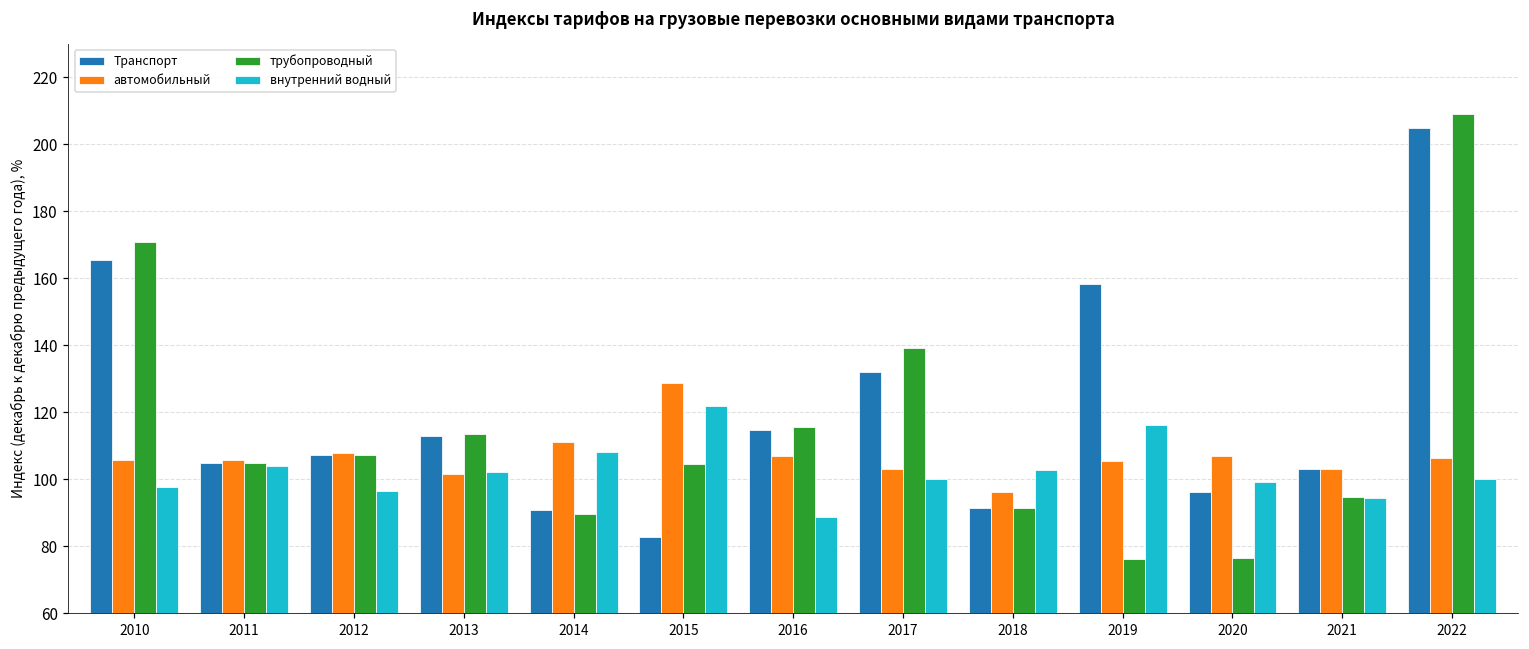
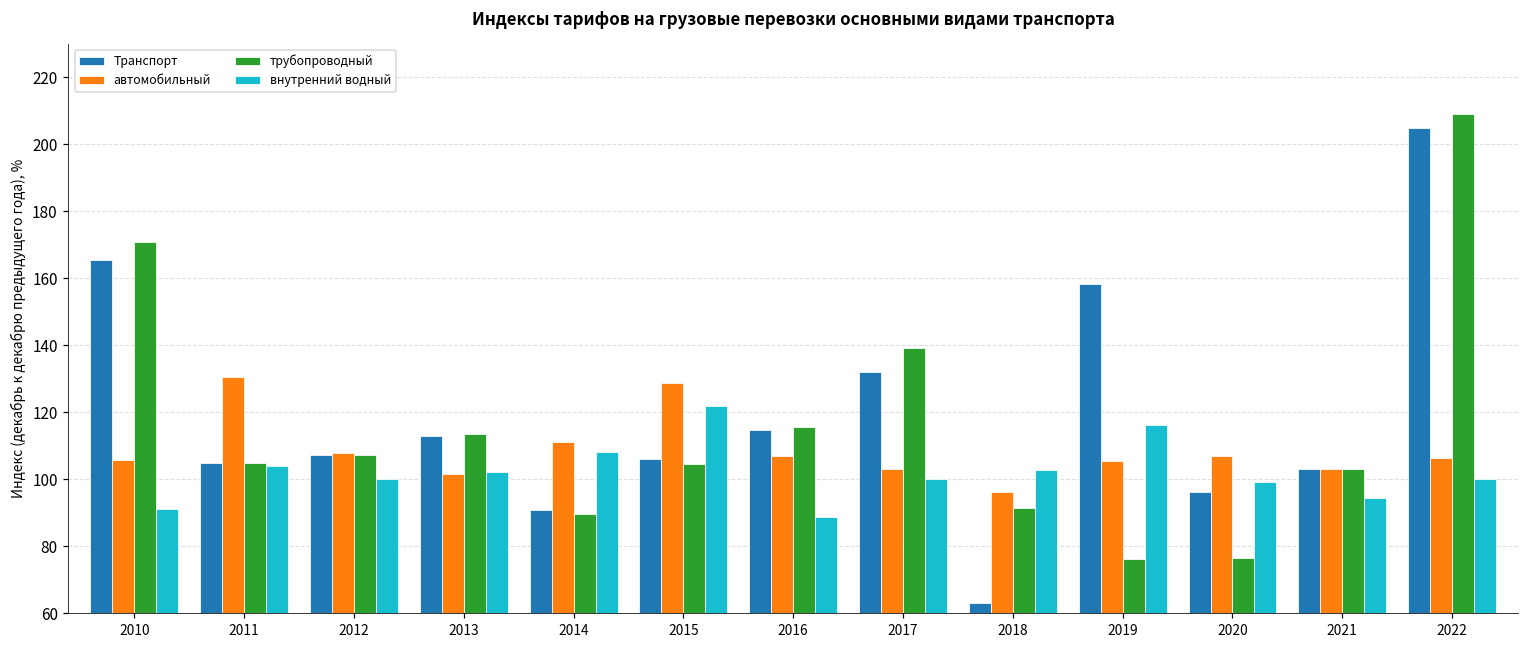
  {
    "Транспорт": {
      "2010": 165,
      "2011": 105,
      "2012": 107,
      "2013": 113,
      "2014": 91,
-     "2015": 83,
+     "2015": 106,
      "2016": 115,
      "2017": 132,
-     "2018": 91,
+     "2018": 63,
      "2019": 158,
      "2020": 96,
      "2021": 103,
      "2022": 205
    },
    "автомобильный": {
      "2010": 106,
-     "2011": 106,
+     "2011": 130,
      "2012": 108,
      "2013": 102,
      "2014": 111,
      "2015": 129,
      "2016": 107,
      "2017": 103,
      "2018": 96,
      "2019": 105,
      "2020": 107,
      "2021": 103,
      "2022": 106
    },
    "трубопроводный": {
      "2010": 171,
      "2011": 105,
      "2012": 107,
      "2013": 114,
      "2014": 90,
      "2015": 104,
      "2016": 115,
      "2017": 139,
      "2018": 91,
      "2019": 76,
      "2020": 76,
-     "2021": 95,
+     "2021": 103,
      "2022": 209
    },
    "внутренний водный": {
-     "2010": 98,
+     "2010": 91,
      "2011": 104,
-     "2012": 97,
+     "2012": 100,
      "2013": 102,
      "2014": 108,
      "2015": 122,
      "2016": 89,
      "2017": 100,
      "2018": 103,
      "2019": 116,
      "2020": 99,
      "2021": 94,
      "2022": 100
    }
  }
